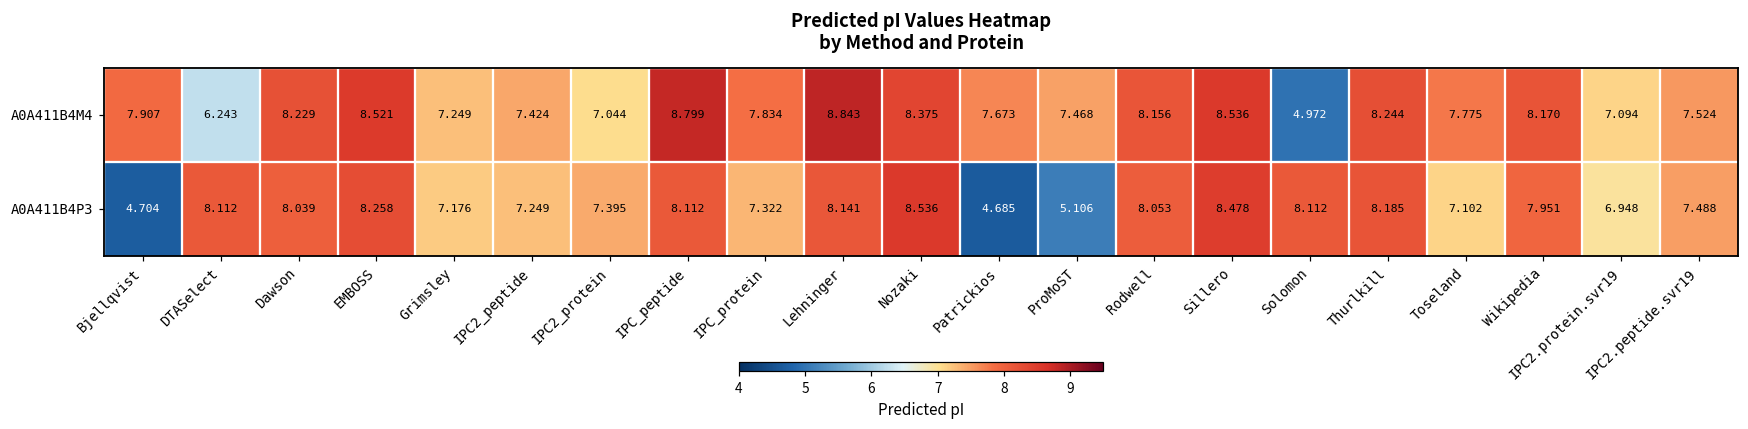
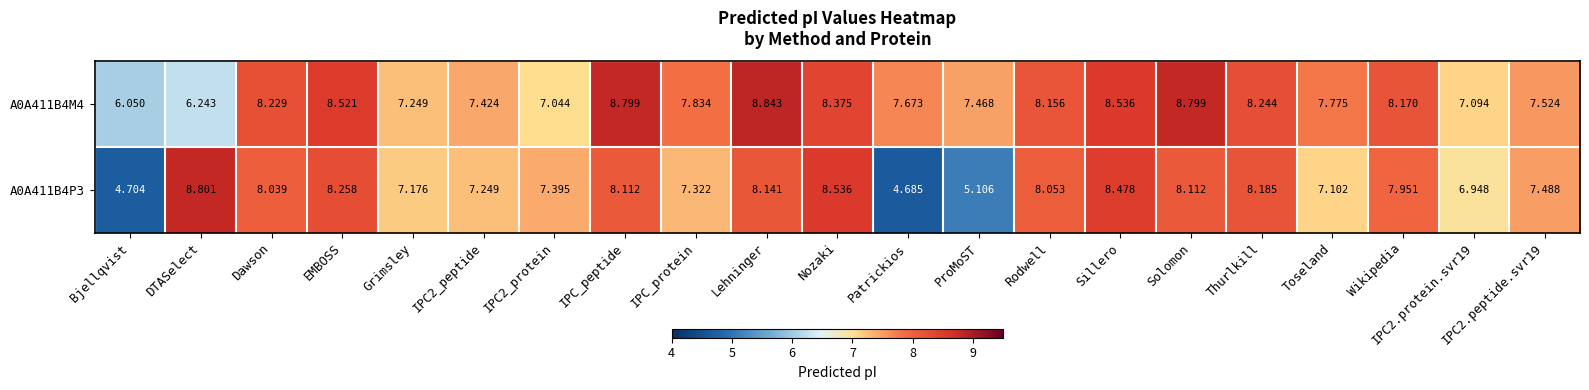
  {
    "A0A411B4M4": {
-     "Bjellqvist": 7.907,
+     "Bjellqvist": 6.050,
      "DTASelect": 6.243,
      "Dawson": 8.229,
      "EMBOSS": 8.521,
      "Grimsley": 7.249,
      "IPC2_peptide": 7.424,
      "IPC2_protein": 7.044,
      "IPC_peptide": 8.799,
      "IPC_protein": 7.834,
      "Lehninger": 8.843,
      "Nozaki": 8.375,
      "Patrickios": 7.673,
      "ProMoST": 7.468,
      "Rodwell": 8.156,
      "Sillero": 8.536,
-     "Solomon": 4.972,
+     "Solomon": 8.799,
      "Thurlkill": 8.244,
      "Toseland": 7.775,
      "Wikipedia": 8.170,
      "IPC2.protein.svr19": 7.094,
      "IPC2.peptide.svr19": 7.524
    },
    "A0A411B4P3": {
      "Bjellqvist": 4.704,
-     "DTASelect": 8.112,
+     "DTASelect": 8.801,
      "Dawson": 8.039,
      "EMBOSS": 8.258,
      "Grimsley": 7.176,
      "IPC2_peptide": 7.249,
      "IPC2_protein": 7.395,
      "IPC_peptide": 8.112,
      "IPC_protein": 7.322,
      "Lehninger": 8.141,
      "Nozaki": 8.536,
      "Patrickios": 4.685,
      "ProMoST": 5.106,
      "Rodwell": 8.053,
      "Sillero": 8.478,
      "Solomon": 8.112,
      "Thurlkill": 8.185,
      "Toseland": 7.102,
      "Wikipedia": 7.951,
      "IPC2.protein.svr19": 6.948,
      "IPC2.peptide.svr19": 7.488
    }
  }
